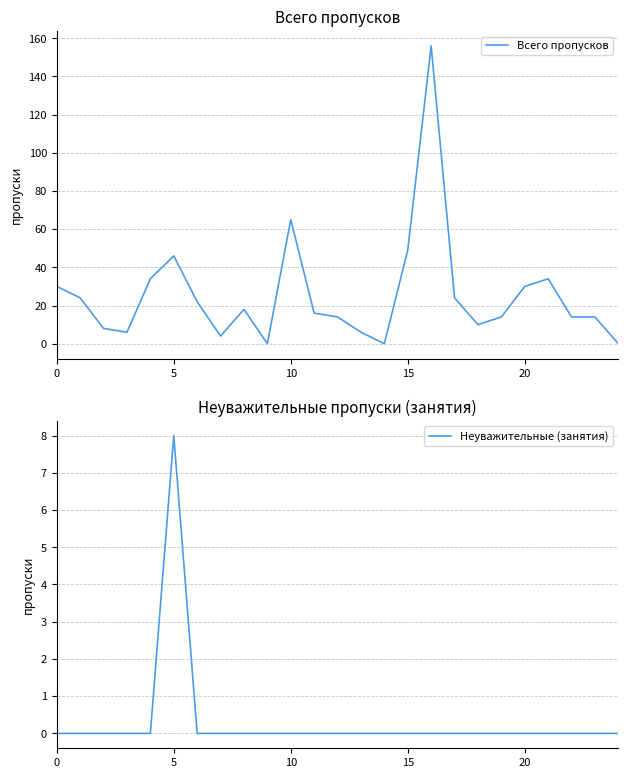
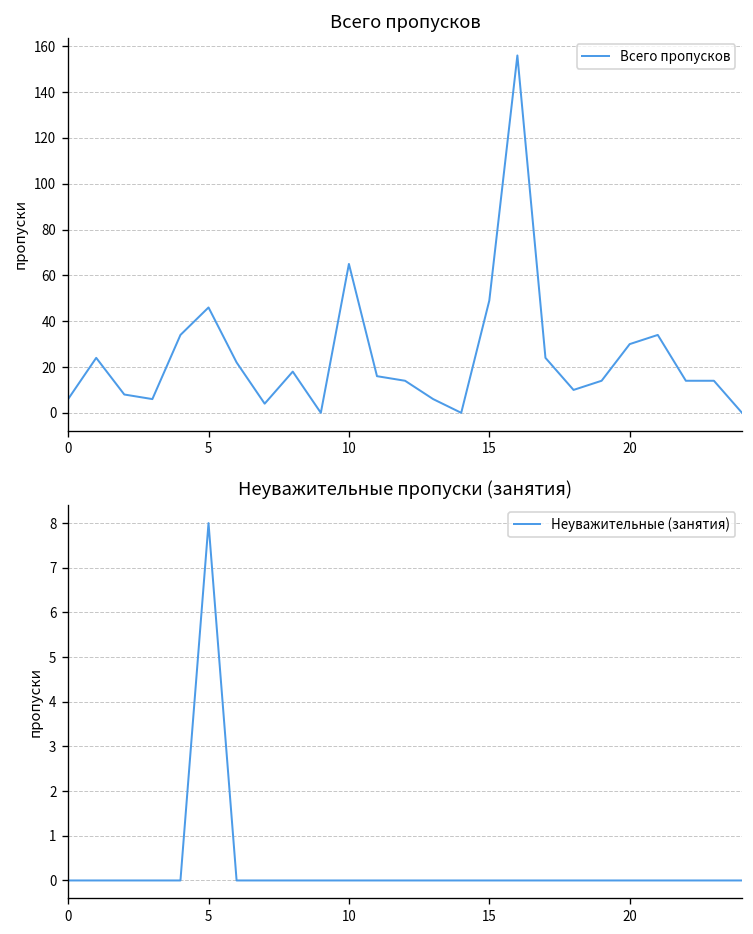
  {
    "Всего пропусков": {
-     "0": 30,
+     "0": 6,
      "5": 46,
      "10": 65,
      "15": 49,
      "20": 30
    },
    "Неуважительные пропуски (занятия)": {
      "0": 0.0,
      "5": 8.0,
      "10": 0.0,
      "15": 0.0,
      "20": 0.0
    }
  }
